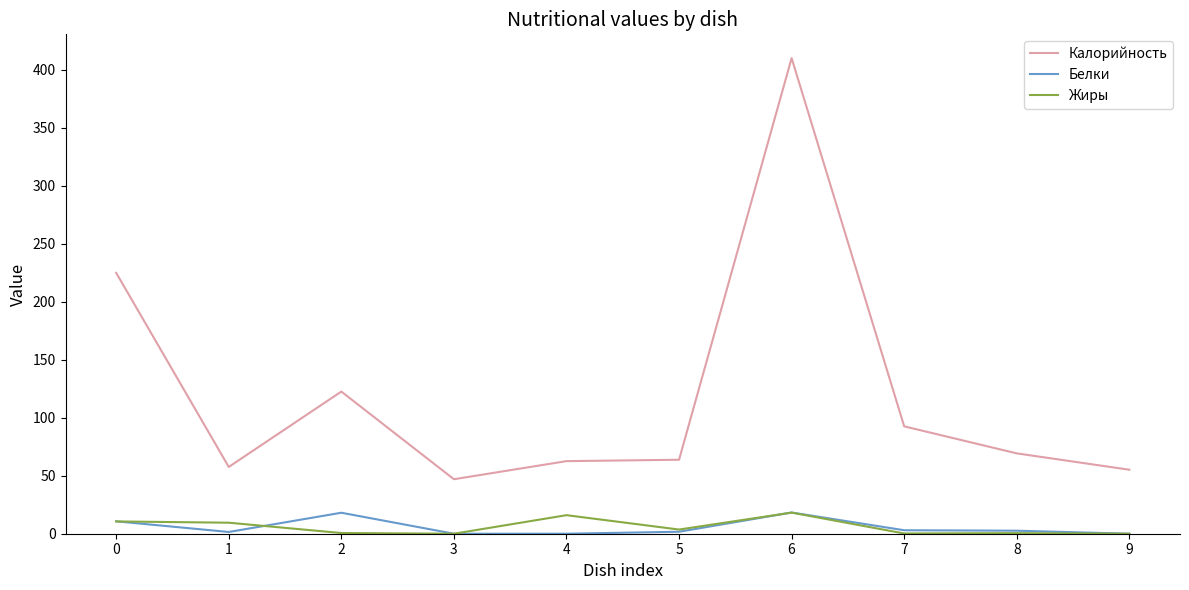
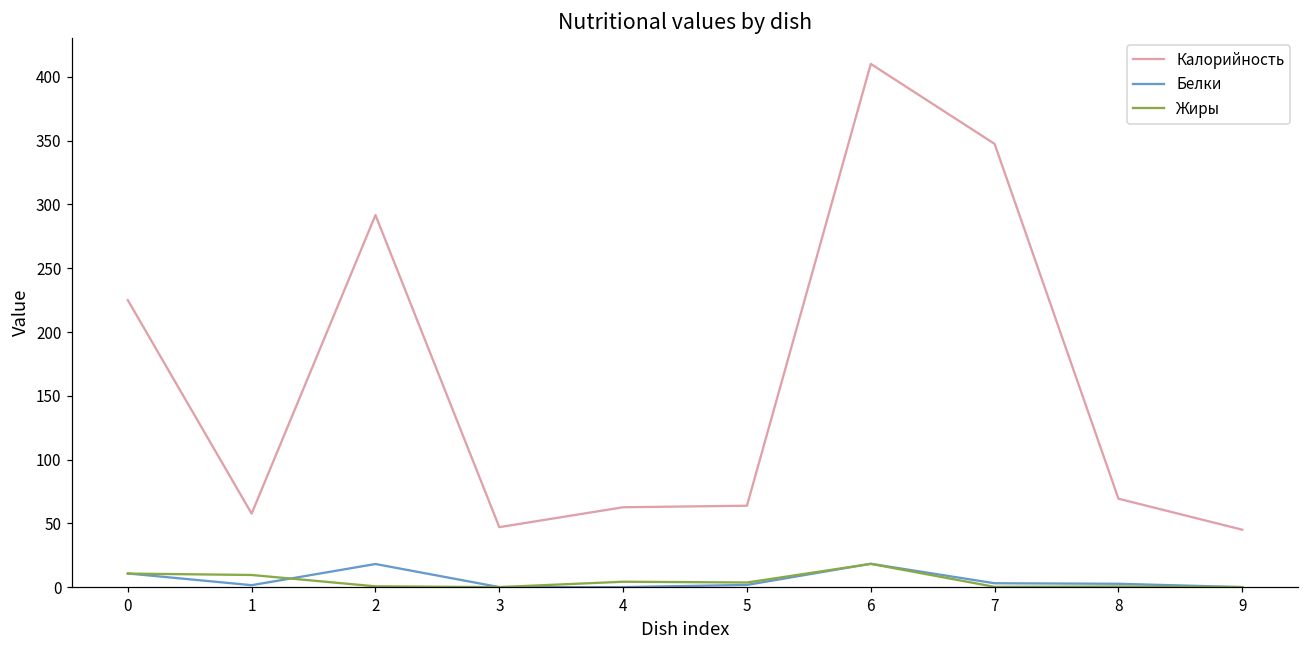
  {
    "Калорийность": {
      "0": 225,
      "1": 58,
-     "2": 123,
+     "2": 292,
      "3": 47,
      "4": 63,
      "5": 64,
      "6": 410,
-     "7": 93,
+     "7": 348,
      "8": 69,
-     "9": 55
+     "9": 45
    },
    "Белки": {
      "1": 2,
      "2": 18,
      "4": 0,
      "7": 3
    },
    "Жиры": {
      "1": 10,
      "2": 1,
-     "4": 16,
+     "4": 4,
      "7": 0
    }
  }
